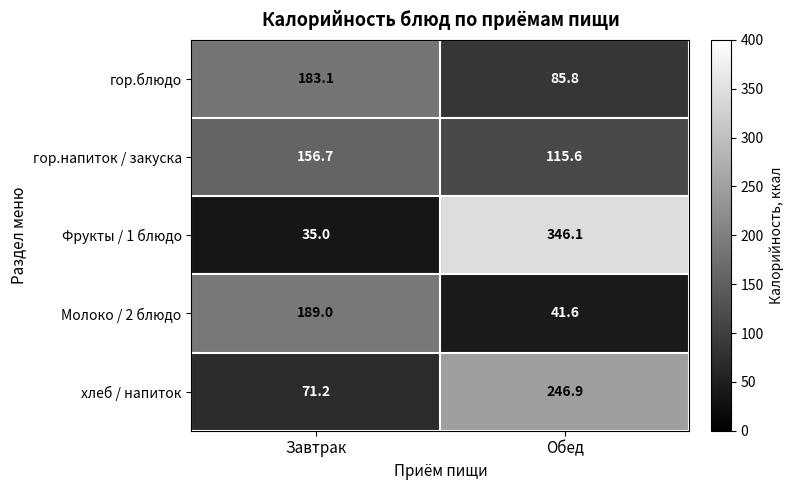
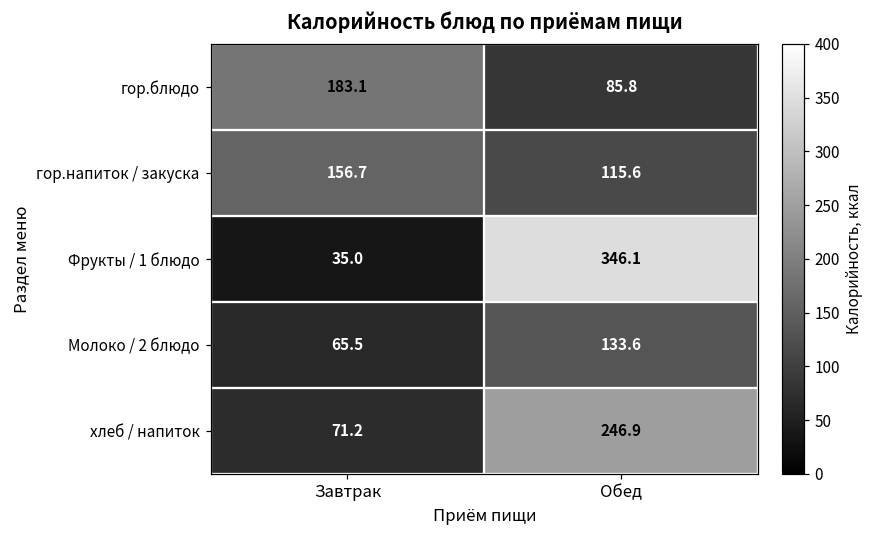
  {
    "гор.блюдо": {
      "Завтрак": 183.1,
      "Обед": 85.8
    },
    "гор.напиток / закуска": {
      "Завтрак": 156.7,
      "Обед": 115.6
    },
    "Фрукты / 1 блюдо": {
      "Завтрак": 35.0,
      "Обед": 346.1
    },
    "Молоко / 2 блюдо": {
-     "Завтрак": 189.0,
-     "Обед": 41.6
+     "Завтрак": 65.5,
+     "Обед": 133.6
    },
    "хлеб / напиток": {
      "Завтрак": 71.2,
      "Обед": 246.9
    }
  }
